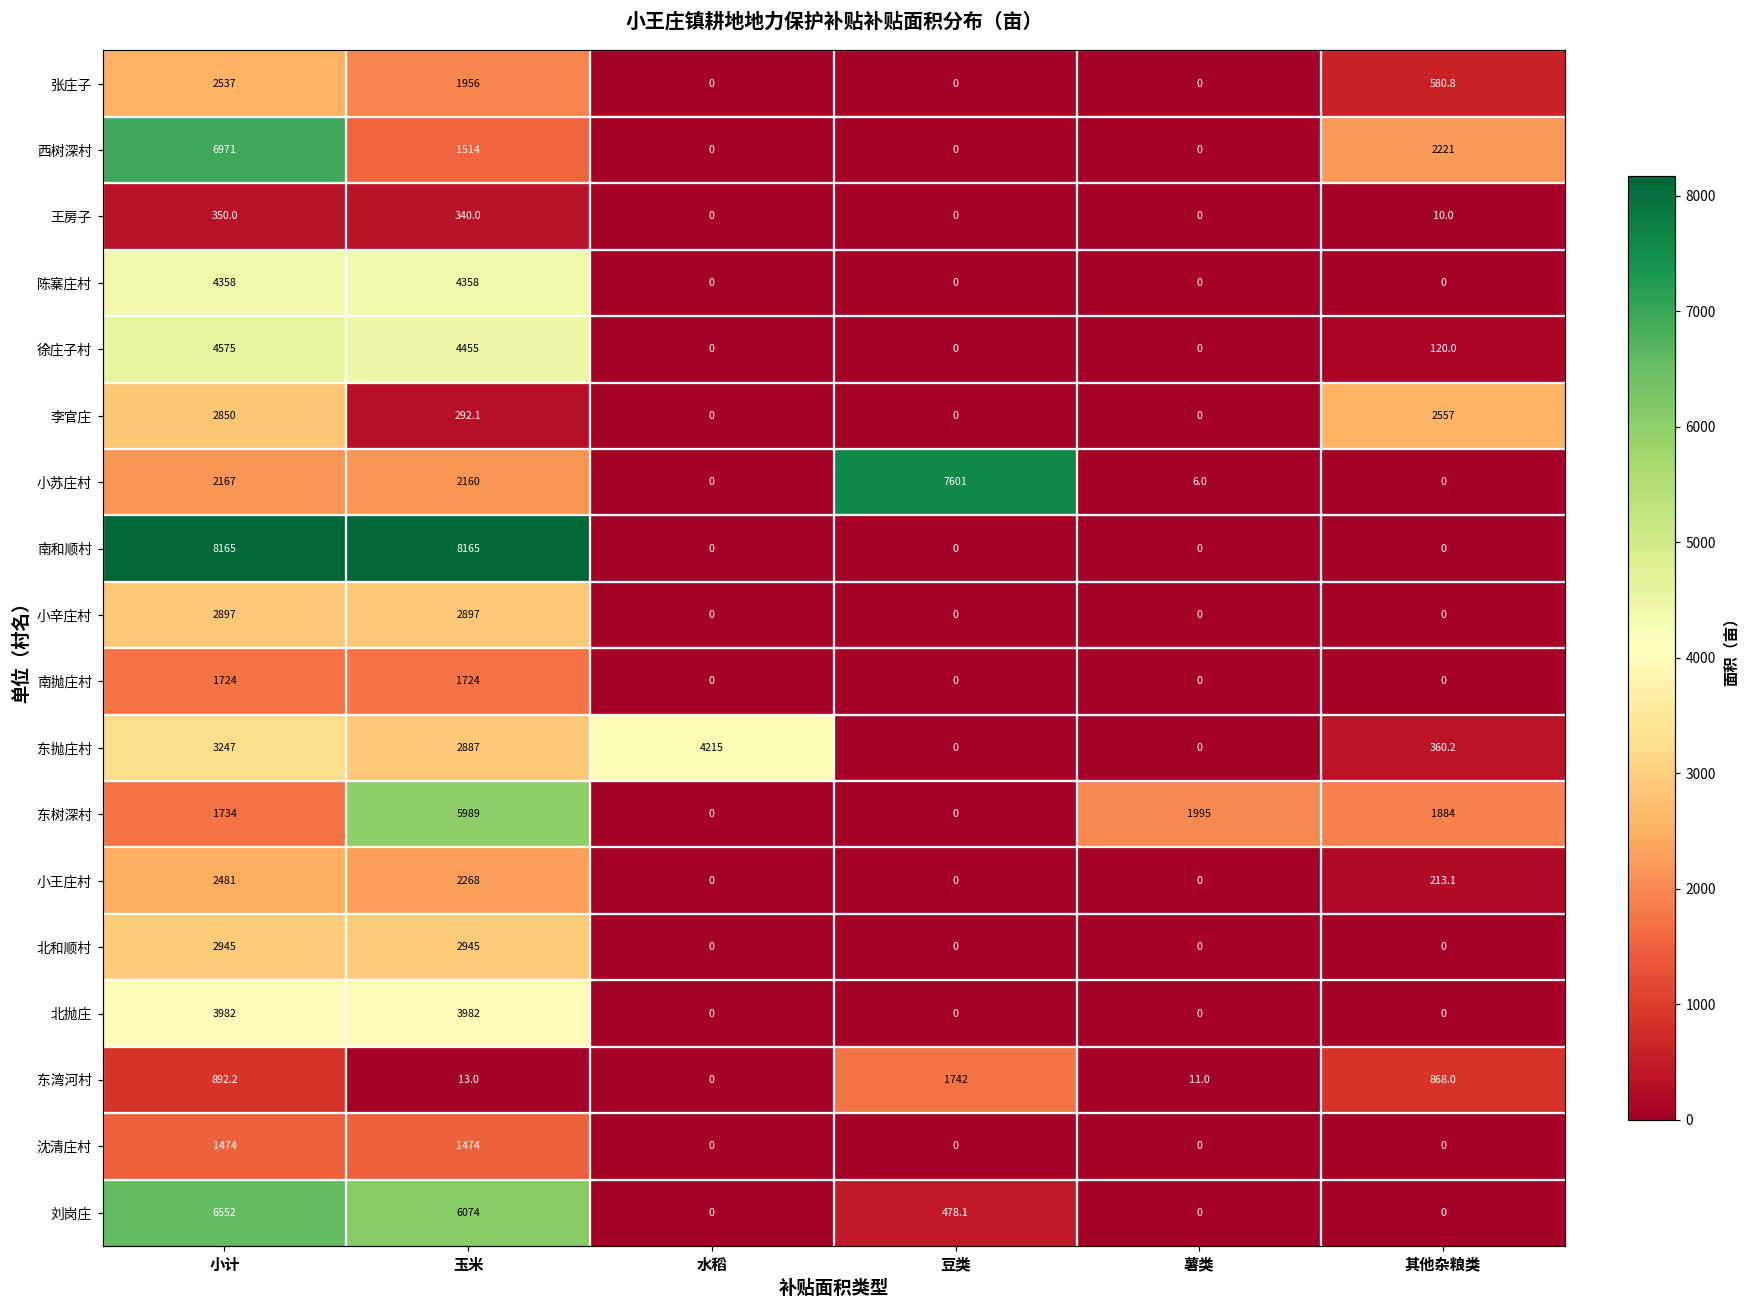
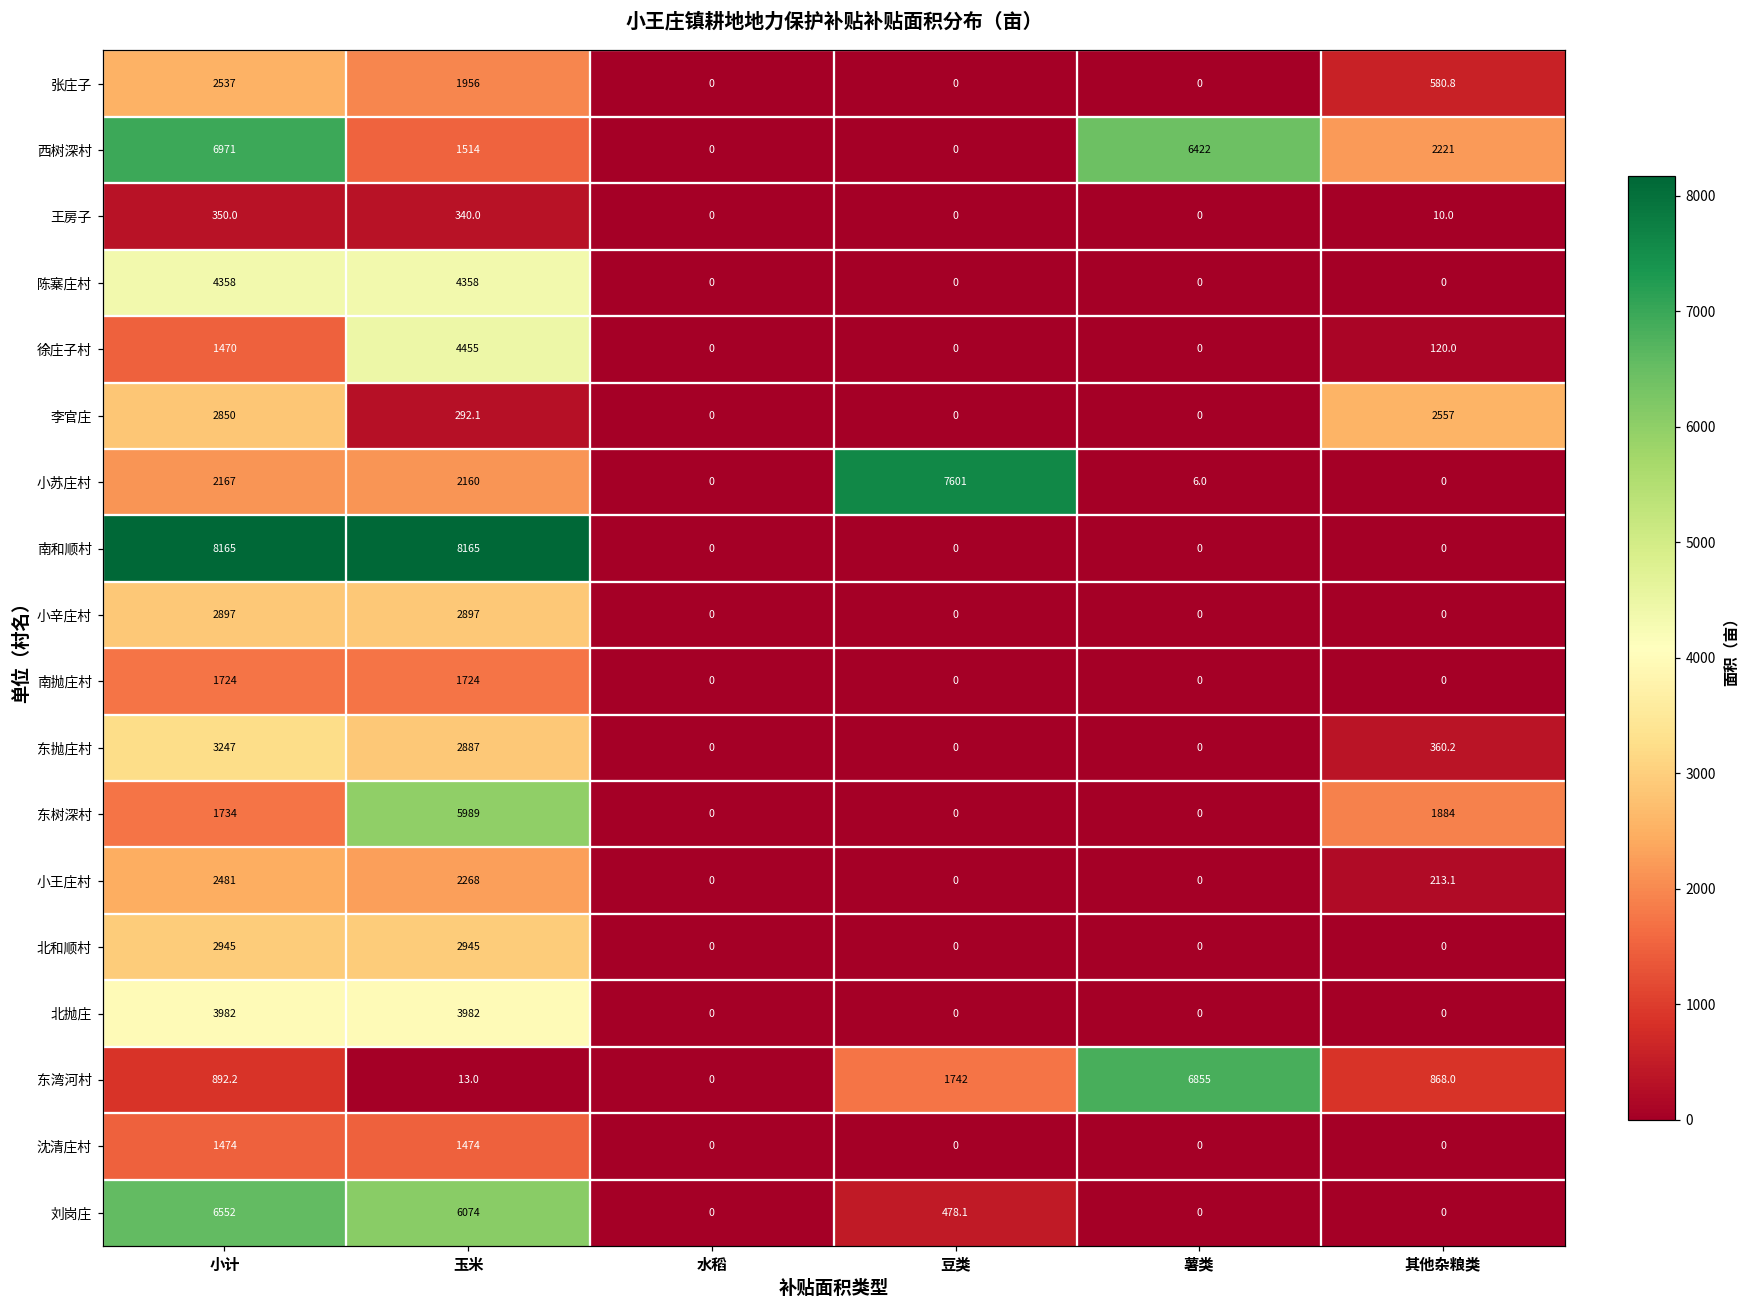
  {
    "张庄子": {
      "小计": 2537,
      "玉米": 1956,
      "水稻": 0,
      "豆类": 0,
      "薯类": 0,
      "其他杂粮类": 580.8
    },
    "西树深村": {
      "小计": 6971,
      "玉米": 1514,
      "水稻": 0,
      "豆类": 0,
-     "薯类": 0,
+     "薯类": 6422,
      "其他杂粮类": 2221
    },
    "王房子": {
      "小计": 350.0,
      "玉米": 340.0,
      "水稻": 0,
      "豆类": 0,
      "薯类": 0,
      "其他杂粮类": 10.0
    },
    "陈寨庄村": {
      "小计": 4358,
      "玉米": 4358,
      "水稻": 0,
      "豆类": 0,
      "薯类": 0,
      "其他杂粮类": 0
    },
    "徐庄子村": {
-     "小计": 4575,
+     "小计": 1470,
      "玉米": 4455,
      "水稻": 0,
      "豆类": 0,
      "薯类": 0,
      "其他杂粮类": 120.0
    },
    "李官庄": {
      "小计": 2850,
      "玉米": 292.1,
      "水稻": 0,
      "豆类": 0,
      "薯类": 0,
      "其他杂粮类": 2557
    },
    "小苏庄村": {
      "小计": 2167,
      "玉米": 2160,
      "水稻": 0,
      "豆类": 7601,
      "薯类": 6.0,
      "其他杂粮类": 0
    },
    "南和顺村": {
      "小计": 8165,
      "玉米": 8165,
      "水稻": 0,
      "豆类": 0,
      "薯类": 0,
      "其他杂粮类": 0
    },
    "小辛庄村": {
      "小计": 2897,
      "玉米": 2897,
      "水稻": 0,
      "豆类": 0,
      "薯类": 0,
      "其他杂粮类": 0
    },
    "南抛庄村": {
      "小计": 1724,
      "玉米": 1724,
      "水稻": 0,
      "豆类": 0,
      "薯类": 0,
      "其他杂粮类": 0
    },
    "东抛庄村": {
      "小计": 3247,
      "玉米": 2887,
-     "水稻": 4215,
+     "水稻": 0,
      "豆类": 0,
      "薯类": 0,
      "其他杂粮类": 360.2
    },
    "东树深村": {
      "小计": 1734,
      "玉米": 5989,
      "水稻": 0,
      "豆类": 0,
-     "薯类": 1995,
+     "薯类": 0,
      "其他杂粮类": 1884
    },
    "小王庄村": {
      "小计": 2481,
      "玉米": 2268,
      "水稻": 0,
      "豆类": 0,
      "薯类": 0,
      "其他杂粮类": 213.1
    },
    "北和顺村": {
      "小计": 2945,
      "玉米": 2945,
      "水稻": 0,
      "豆类": 0,
      "薯类": 0,
      "其他杂粮类": 0
    },
    "北抛庄": {
      "小计": 3982,
      "玉米": 3982,
      "水稻": 0,
      "豆类": 0,
      "薯类": 0,
      "其他杂粮类": 0
    },
    "东湾河村": {
      "小计": 892.2,
      "玉米": 13.0,
      "水稻": 0,
      "豆类": 1742,
-     "薯类": 11.0,
+     "薯类": 6855,
      "其他杂粮类": 868.0
    },
    "沈清庄村": {
      "小计": 1474,
      "玉米": 1474,
      "水稻": 0,
      "豆类": 0,
      "薯类": 0,
      "其他杂粮类": 0
    },
    "刘岗庄": {
      "小计": 6552,
      "玉米": 6074,
      "水稻": 0,
      "豆类": 478.1,
      "薯类": 0,
      "其他杂粮类": 0
    }
  }
